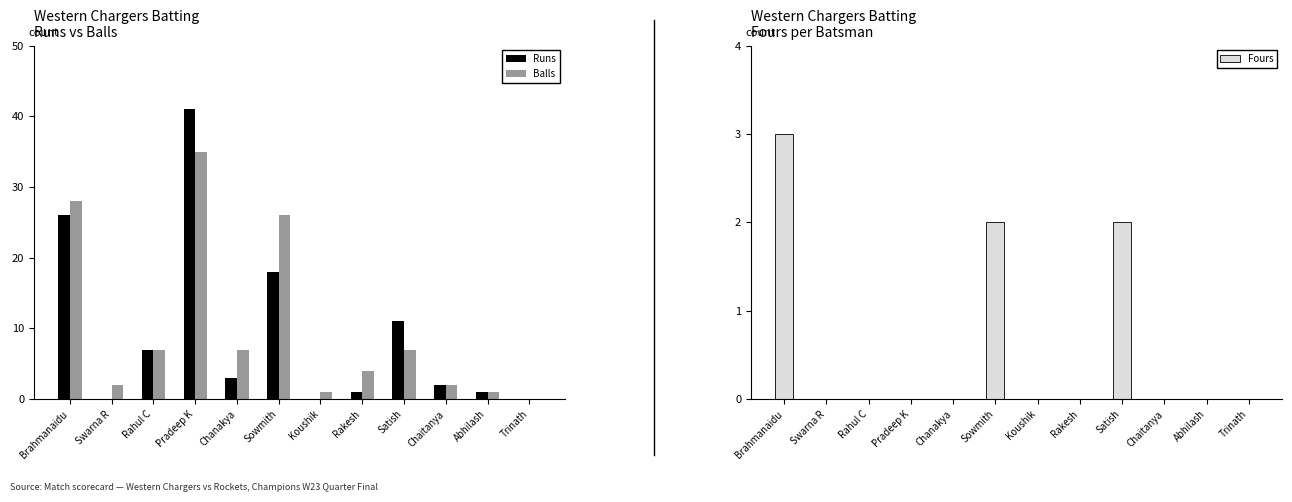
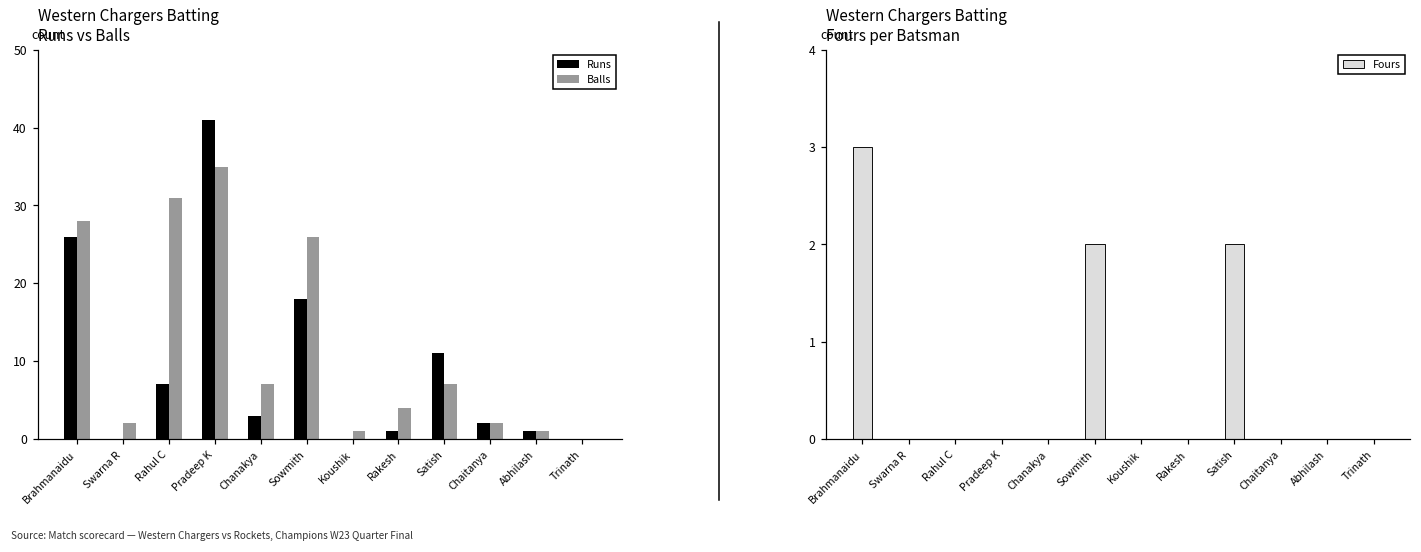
  {
    "Western Chargers Batting Runs vs Balls": {
      "Runs": {
        "Brahmanaidu": 26,
        "Swarna R": 0,
        "Rahul C": 7,
        "Pradeep K": 41,
        "Chanakya": 3,
        "Sowmith": 18,
        "Koushik": 0,
        "Rakesh": 1,
        "Satish": 11,
        "Chaitanya": 2,
        "Abhilash": 1,
        "Trinath": 0
      },
      "Balls": {
        "Brahmanaidu": 28,
        "Swarna R": 2,
-       "Rahul C": 7,
+       "Rahul C": 31,
        "Pradeep K": 35,
        "Chanakya": 7,
        "Sowmith": 26,
        "Koushik": 1,
        "Rakesh": 4,
        "Satish": 7,
        "Chaitanya": 2,
        "Abhilash": 1,
        "Trinath": 0
      }
    },
    "Western Chargers Batting Fours per Batsman": {
      "Brahmanaidu": 3.0,
      "Swarna R": 0.0,
      "Rahul C": 0.0,
      "Pradeep K": 0.0,
      "Chanakya": 0.0,
      "Sowmith": 2.0,
      "Koushik": 0.0,
      "Rakesh": 0.0,
      "Satish": 2.0,
      "Chaitanya": 0.0,
      "Abhilash": 0.0,
      "Trinath": 0.0
    }
  }
